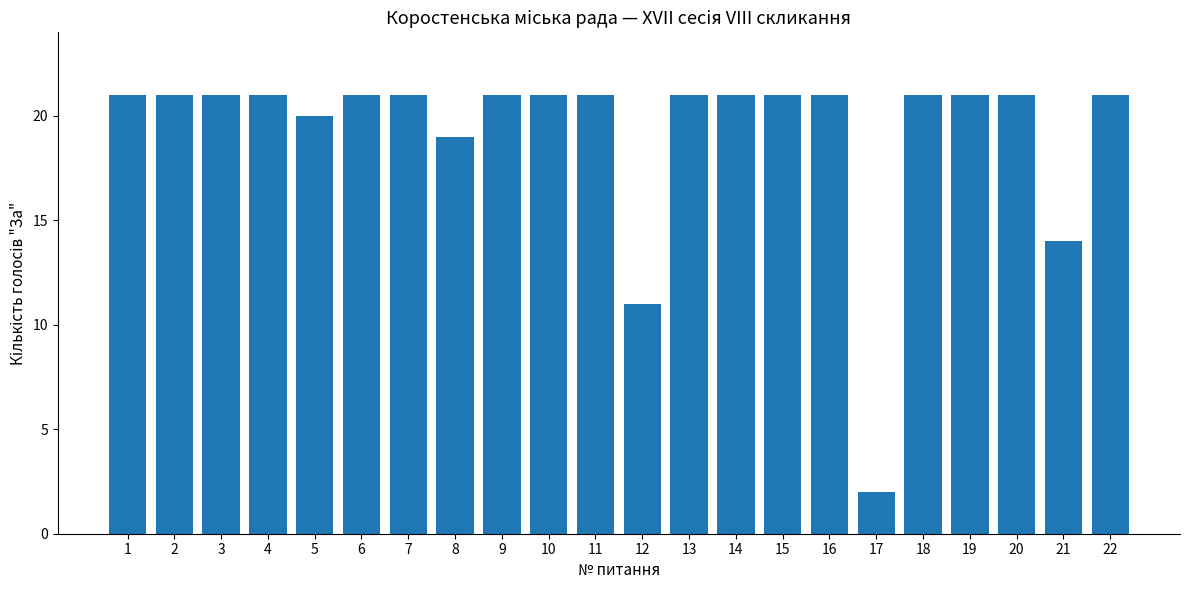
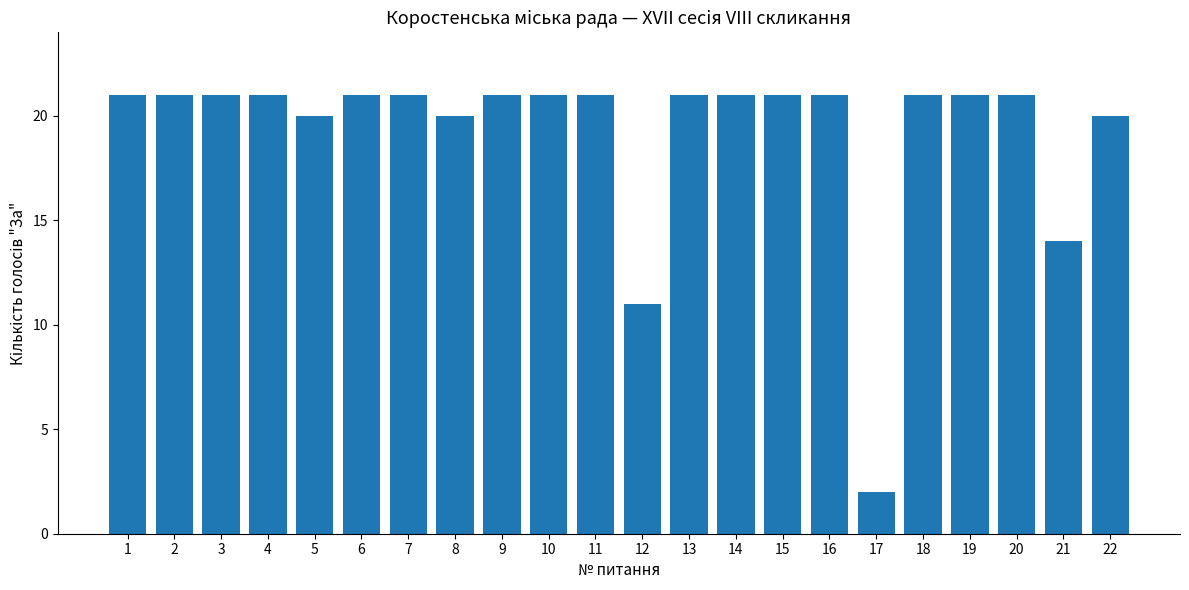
  {
    "1": 21,
    "2": 21,
    "3": 21,
    "4": 21,
    "5": 20,
    "6": 21,
    "7": 21,
-   "8": 19,
+   "8": 20,
    "9": 21,
    "10": 21,
    "11": 21,
    "12": 11,
    "13": 21,
    "14": 21,
    "15": 21,
    "16": 21,
    "17": 2,
    "18": 21,
    "19": 21,
    "20": 21,
    "21": 14,
-   "22": 21
+   "22": 20
  }
